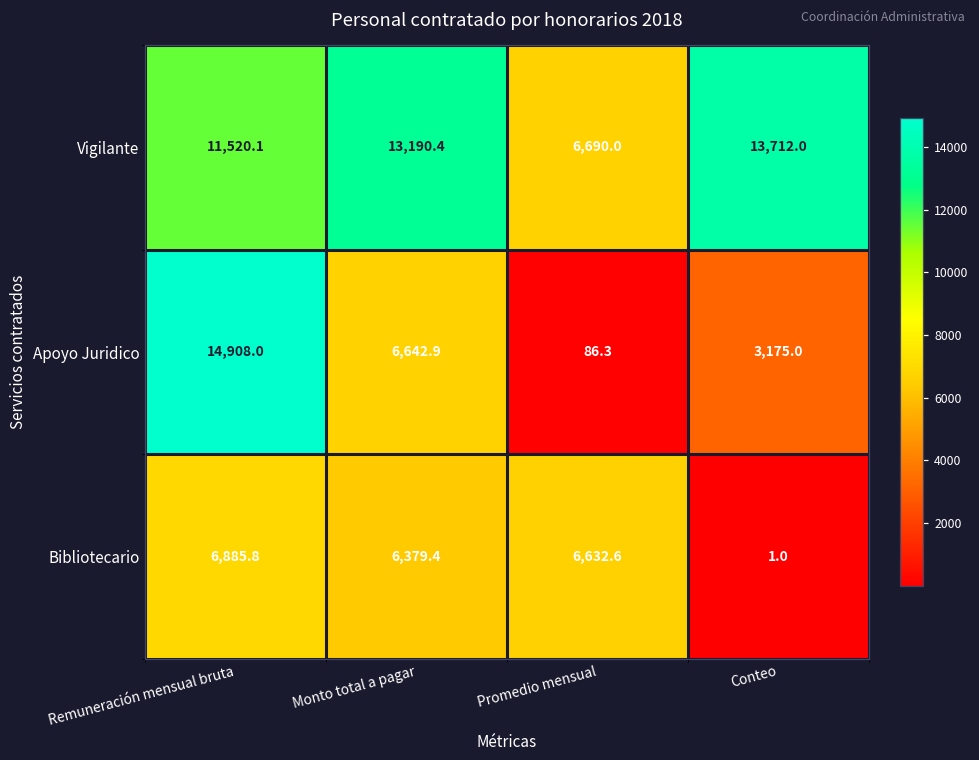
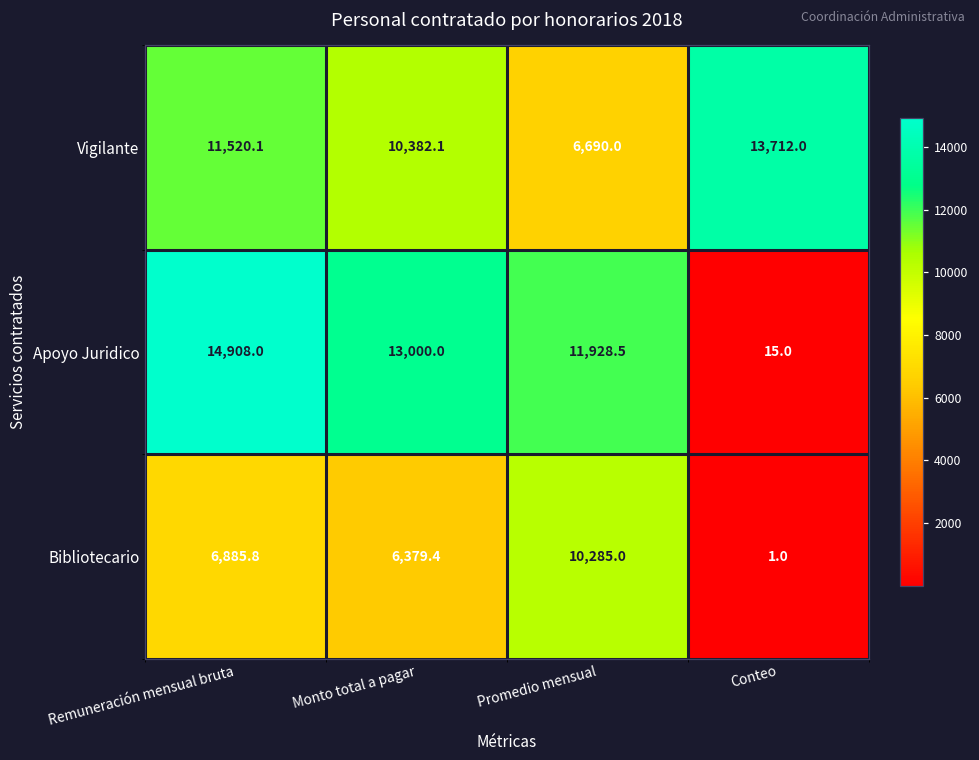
  {
    "Vigilante": {
      "Remuneración mensual bruta": "11,520.1",
-     "Monto total a pagar": "13,190.4",
+     "Monto total a pagar": "10,382.1",
      "Promedio mensual": "6,690.0",
      "Conteo": "13,712.0"
    },
    "Apoyo Juridico": {
      "Remuneración mensual bruta": "14,908.0",
-     "Monto total a pagar": "6,642.9",
-     "Promedio mensual": "86.3",
-     "Conteo": "3,175.0"
+     "Monto total a pagar": "13,000.0",
+     "Promedio mensual": "11,928.5",
+     "Conteo": "15.0"
    },
    "Bibliotecario": {
      "Remuneración mensual bruta": "6,885.8",
      "Monto total a pagar": "6,379.4",
-     "Promedio mensual": "6,632.6",
+     "Promedio mensual": "10,285.0",
      "Conteo": "1.0"
    }
  }
